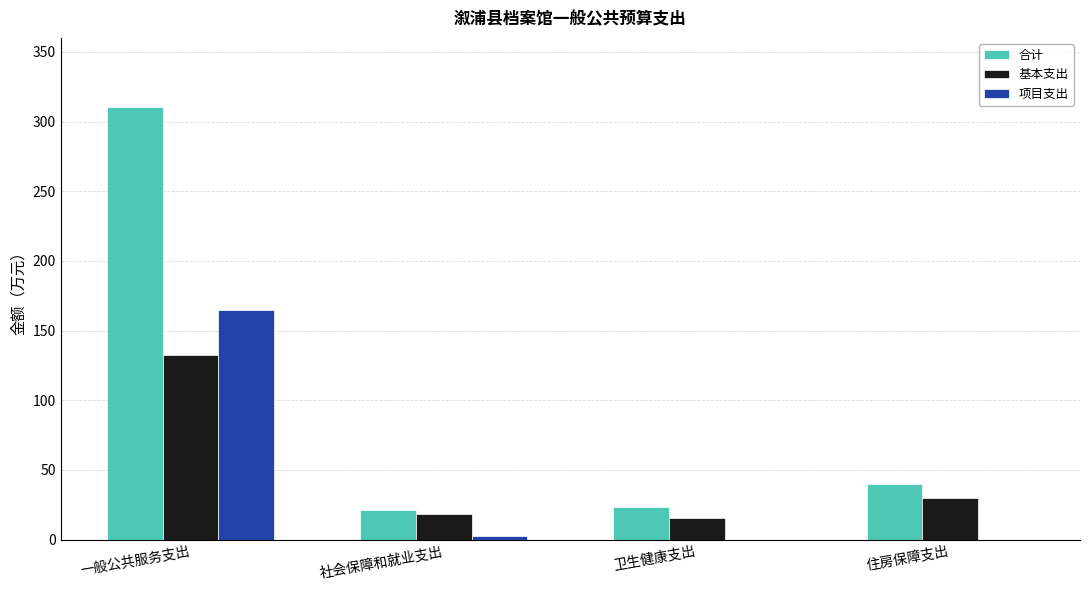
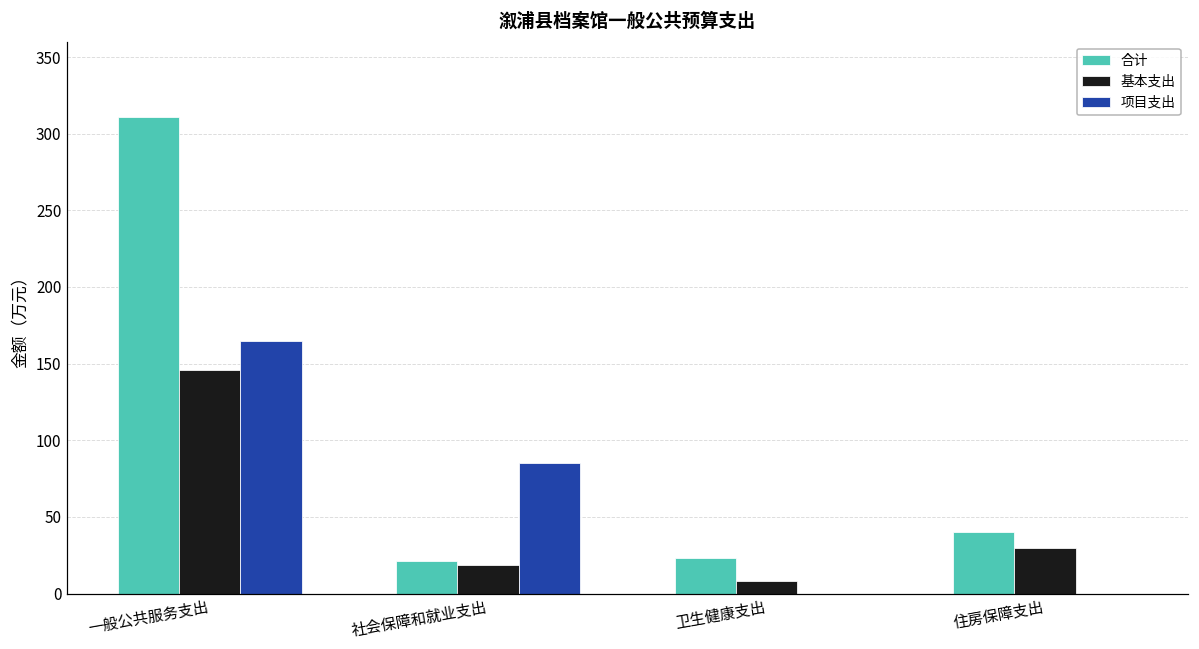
  {
    "合计": {
      "一般公共服务支出": 311,
      "社会保障和就业支出": 22,
      "卫生健康支出": 23,
      "住房保障支出": 40
    },
    "基本支出": {
-     "一般公共服务支出": 132,
+     "一般公共服务支出": 146,
      "社会保障和就业支出": 19,
-     "卫生健康支出": 15,
+     "卫生健康支出": 8,
      "住房保障支出": 30
    },
    "项目支出": {
      "一般公共服务支出": 165,
-     "社会保障和就业支出": 3,
+     "社会保障和就业支出": 85,
      "卫生健康支出": 0,
      "住房保障支出": 0
    }
  }
